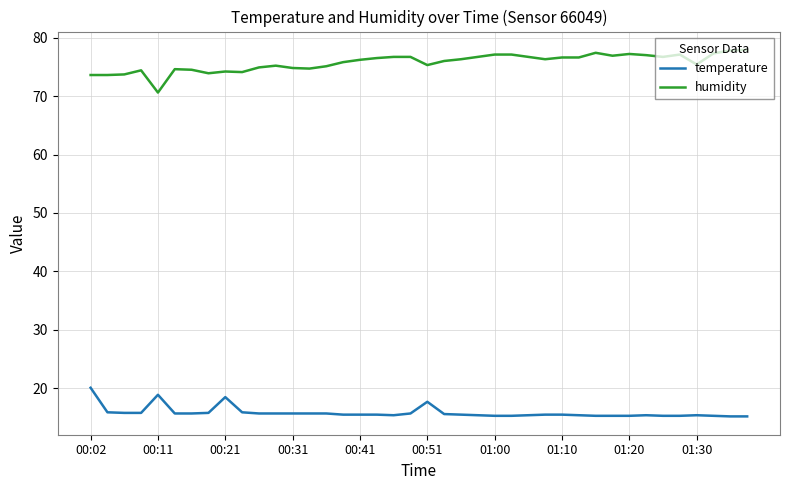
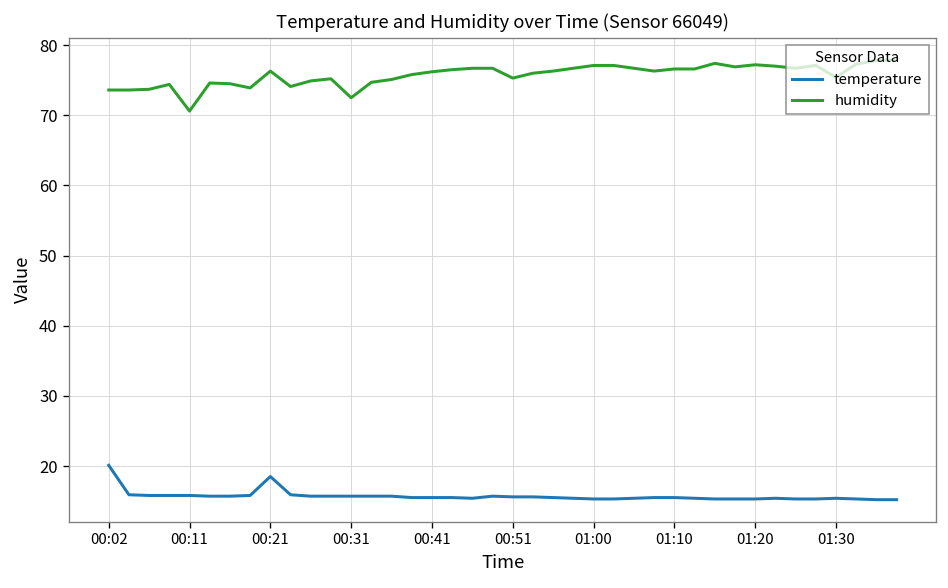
  {
    "temperature": {
      "00:02": 20,
-     "00:11": 19,
+     "00:11": 16,
      "00:21": 19,
      "00:31": 16,
      "00:41": 16,
-     "00:51": 18,
+     "00:51": 16,
      "01:00": 15,
      "01:10": 16,
      "01:20": 15,
      "01:30": 15
    },
    "humidity": {
      "00:02": 74,
      "00:11": 71,
-     "00:21": 74,
-     "00:31": 75,
+     "00:21": 76,
+     "00:31": 73,
      "00:41": 76,
      "00:51": 75,
      "01:00": 77,
      "01:10": 77,
      "01:20": 77
    }
  }
